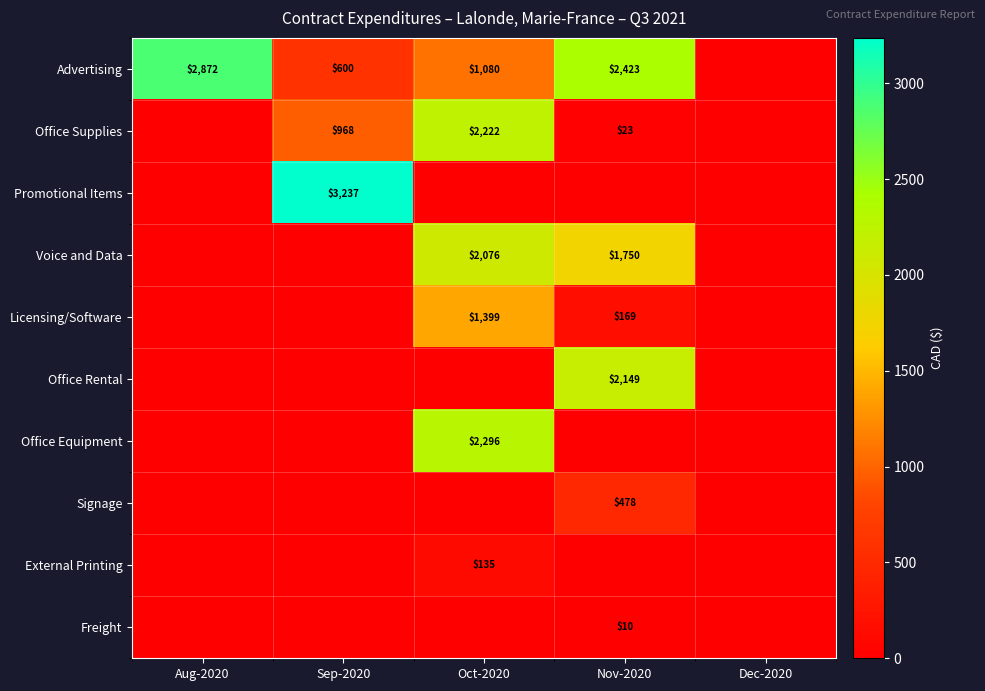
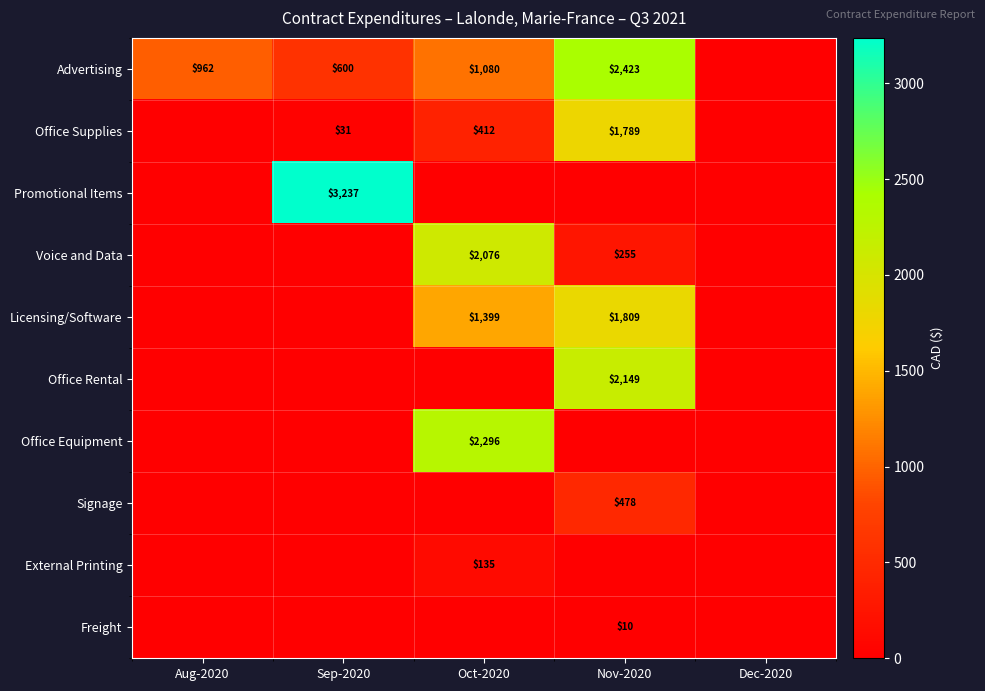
  {
    "Advertising": {
-     "Aug-2020": "$2,872",
+     "Aug-2020": "$962",
      "Sep-2020": "$600",
      "Oct-2020": "$1,080",
      "Nov-2020": "$2,423"
    },
    "Office Supplies": {
-     "Sep-2020": "$968",
-     "Oct-2020": "$2,222",
-     "Nov-2020": "$23"
+     "Sep-2020": "$31",
+     "Oct-2020": "$412",
+     "Nov-2020": "$1,789"
    },
    "Promotional Items": {
      "Sep-2020": "$3,237"
    },
    "Voice and Data": {
      "Oct-2020": "$2,076",
-     "Nov-2020": "$1,750"
+     "Nov-2020": "$255"
    },
    "Licensing/Software": {
      "Oct-2020": "$1,399",
-     "Nov-2020": "$169"
+     "Nov-2020": "$1,809"
    },
    "Office Rental": {
      "Nov-2020": "$2,149"
    },
    "Office Equipment": {
      "Oct-2020": "$2,296"
    },
    "Signage": {
      "Nov-2020": "$478"
    },
    "External Printing": {
      "Oct-2020": "$135"
    },
    "Freight": {
      "Nov-2020": "$10"
    }
  }
